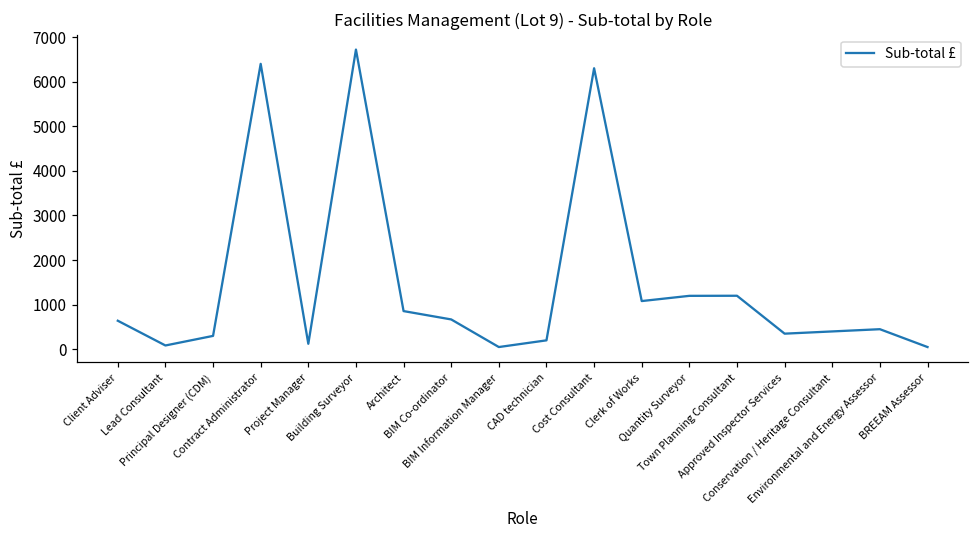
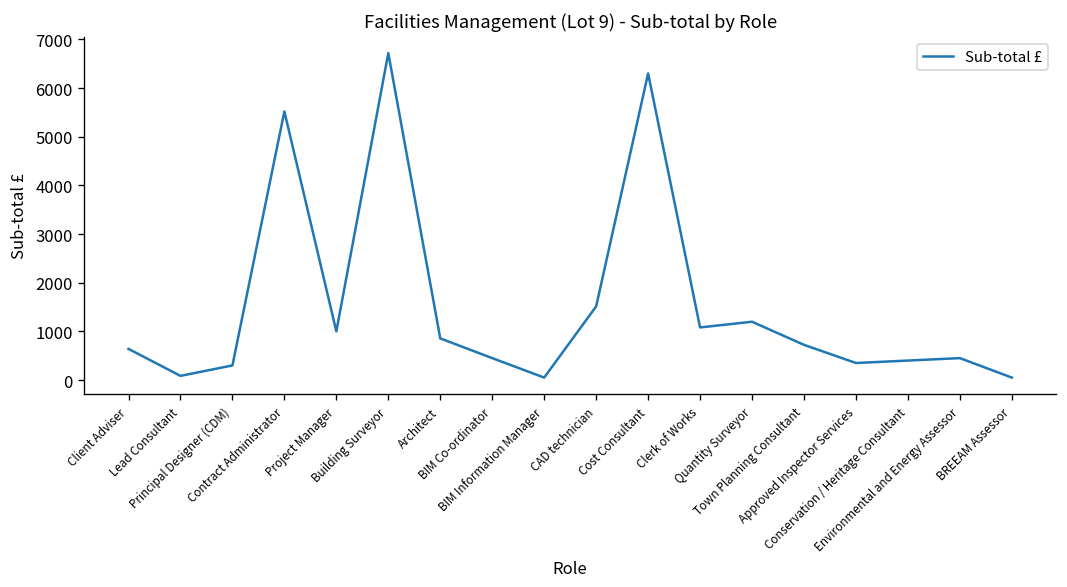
  {
    "Client Adviser": 600,
    "Lead Consultant": 100,
    "Principal Designer (CDM)": 300,
-   "Contract Administrator": 6400,
-   "Project Manager": 100,
+   "Contract Administrator": 5500,
+   "Project Manager": 1000,
    "Building Surveyor": 6700,
    "Architect": 900,
-   "BIM Co-ordinator": 700,
+   "BIM Co-ordinator": 500,
    "BIM Information Manager": 100,
-   "CAD technician": 200,
+   "CAD technician": 1500,
    "Cost Consultant": 6300,
    "Clerk of Works": 1100,
    "Quantity Surveyor": 1200,
-   "Town Planning Consultant": 1200,
+   "Town Planning Consultant": 700,
    "Approved Inspector Services": 400,
    "Conservation / Heritage Consultant": 400,
    "Environmental and Energy Assessor": 500,
    "BREEAM Assessor": 100
  }
